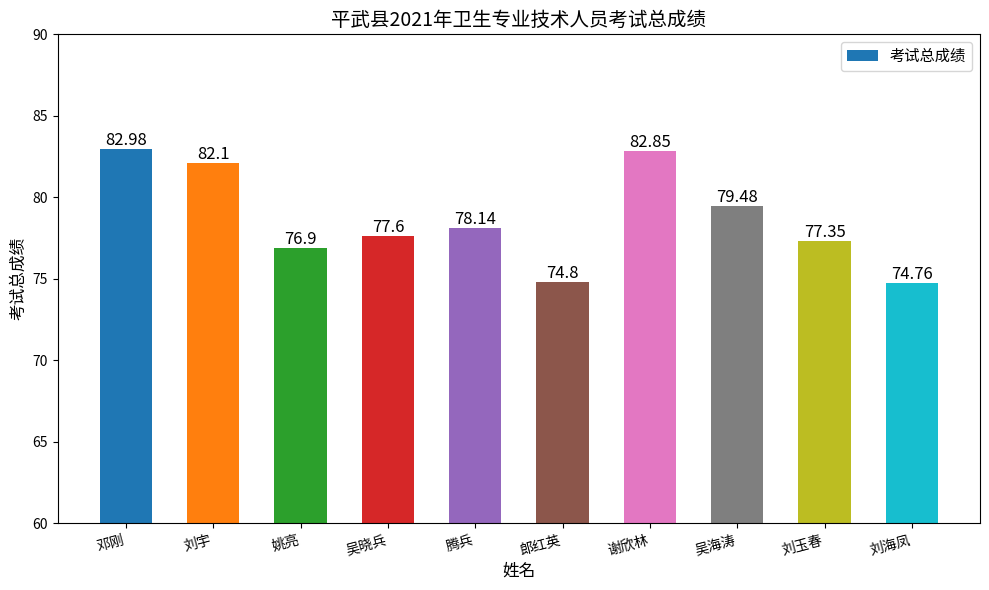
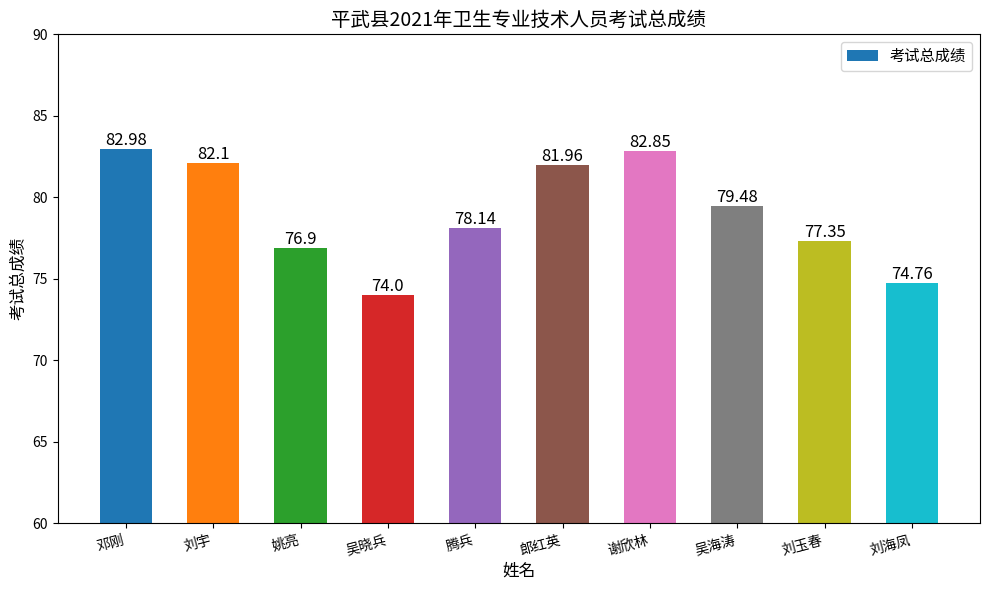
  {
    "邓刚": 82.98,
    "刘宇": 82.1,
    "姚亮": 76.9,
-   "吴晓兵": 77.6,
+   "吴晓兵": 74.0,
    "腾兵": 78.14,
-   "郎红英": 74.8,
+   "郎红英": 81.96,
    "谢欣林": 82.85,
    "吴海涛": 79.48,
    "刘玉春": 77.35,
    "刘海凤": 74.76
  }
